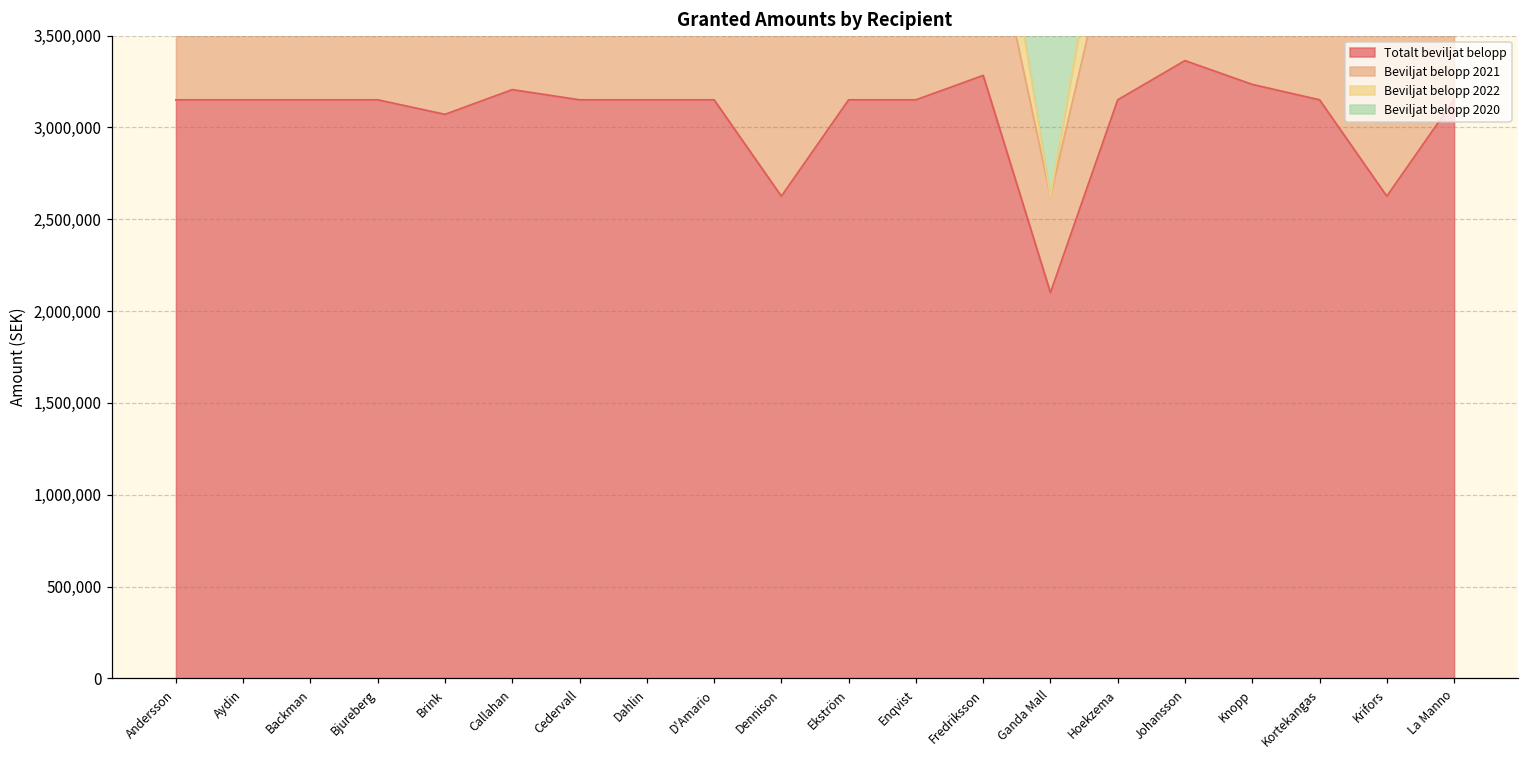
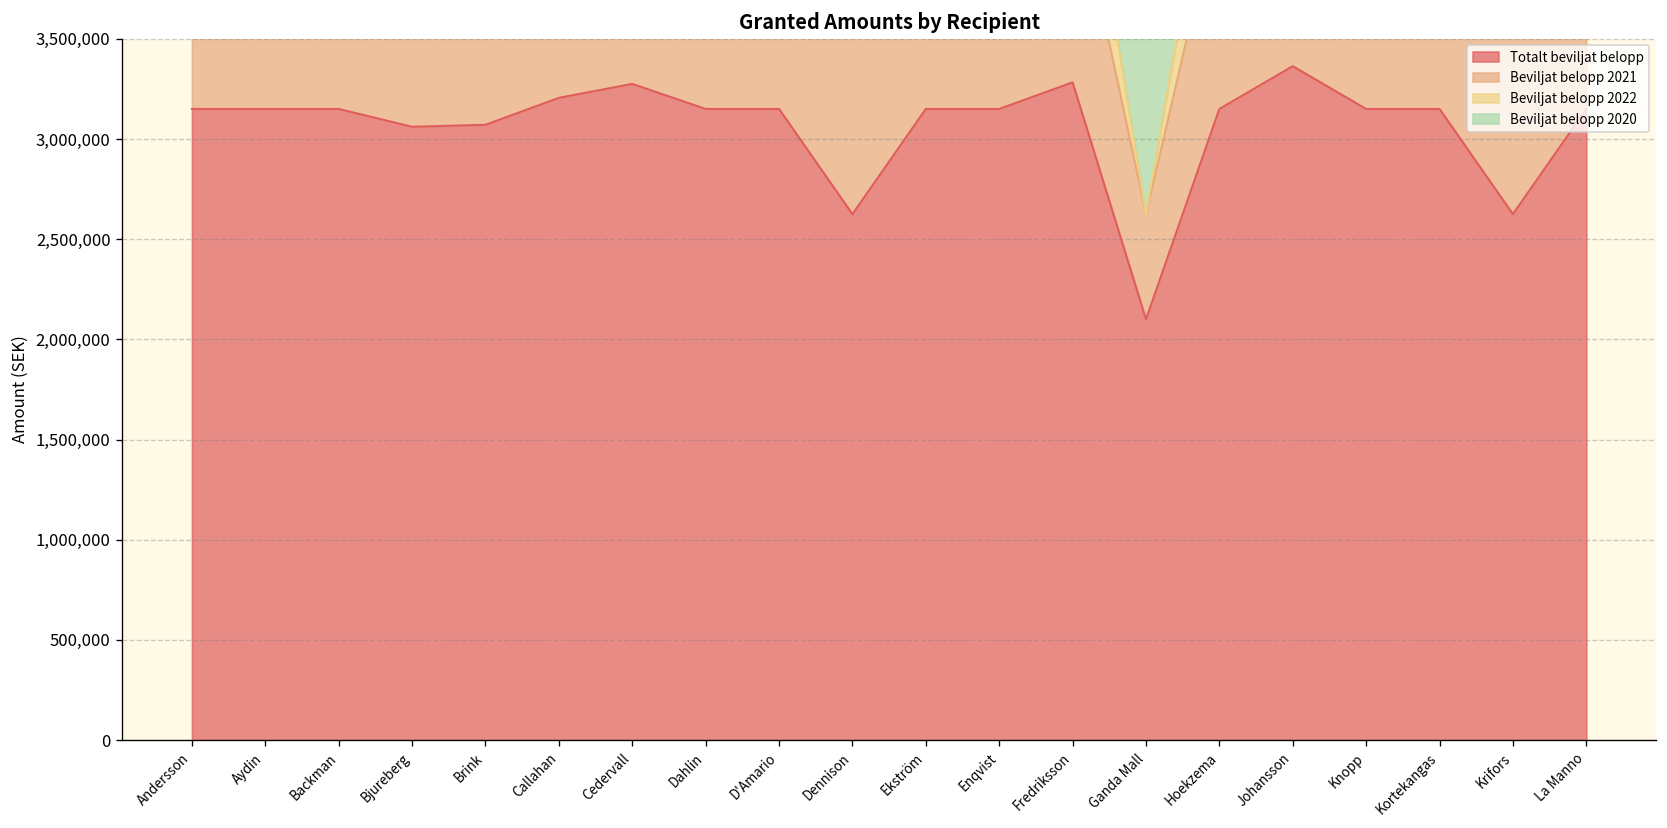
  {
    "Totalt beviljat belopp": {
      "Andersson": "3,150,000",
      "Aydin": "3,150,000",
      "Backman": "3,150,000",
-     "Bjureberg": "3,150,000",
+     "Bjureberg": "3,060,000",
      "Brink": "3,070,000",
      "Callahan": "3,210,000",
-     "Cedervall": "3,150,000",
+     "Cedervall": "3,280,000",
      "Dahlin": "3,150,000",
      "D'Amario": "3,150,000",
      "Dennison": "2,630,000",
      "Ekström": "3,150,000",
      "Enqvist": "3,150,000",
      "Fredriksson": "3,280,000",
      "Ganda Mall": "2,100,000",
      "Hoekzema": "3,150,000",
      "Johansson": "3,360,000",
-     "Knopp": "3,230,000",
+     "Knopp": "3,150,000",
      "Kortekangas": "3,150,000",
      "Krifors": "2,630,000"
    }
  }
